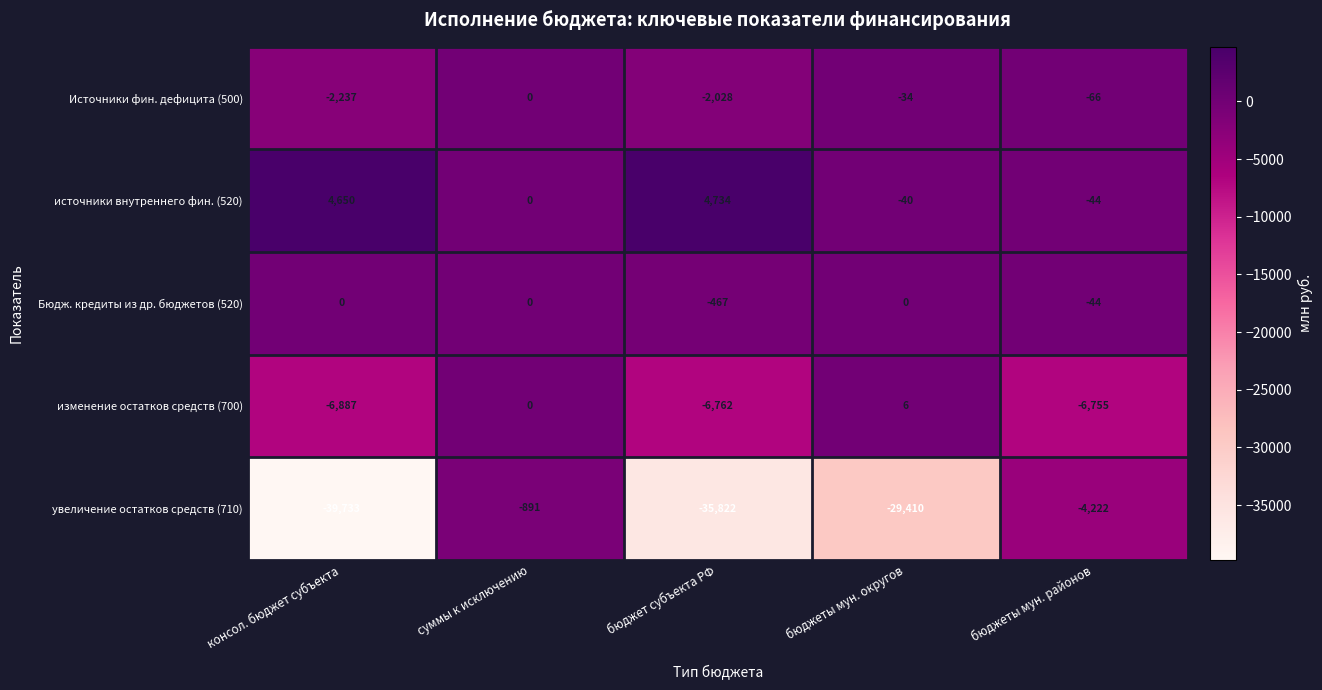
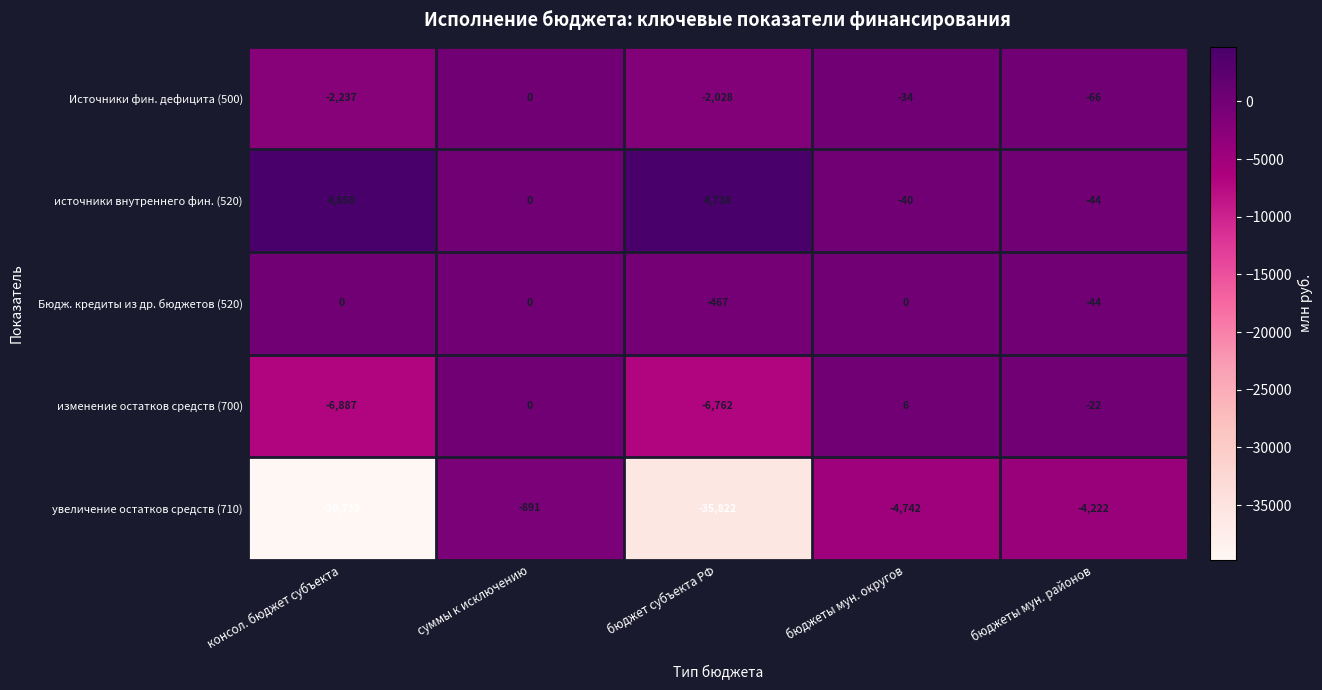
  {
    "Источники фин. дефицита (500)": {
      "консол. бюджет субъекта": "-2,237",
      "суммы к исключению": "0",
      "бюджет субъекта РФ": "-2,028",
      "бюджеты мун. округов": "-34",
      "бюджеты мун. районов": "-66"
    },
    "источники внутреннего фин. (520)": {
      "консол. бюджет субъекта": "4,650",
      "суммы к исключению": "0",
      "бюджет субъекта РФ": "4,734",
      "бюджеты мун. округов": "-40",
      "бюджеты мун. районов": "-44"
    },
    "Бюдж. кредиты из др. бюджетов (520)": {
      "консол. бюджет субъекта": "0",
      "суммы к исключению": "0",
      "бюджет субъекта РФ": "-467",
      "бюджеты мун. округов": "0",
      "бюджеты мун. районов": "-44"
    },
    "изменение остатков средств (700)": {
      "консол. бюджет субъекта": "-6,887",
      "суммы к исключению": "0",
      "бюджет субъекта РФ": "-6,762",
      "бюджеты мун. округов": "6",
-     "бюджеты мун. районов": "-6,755"
+     "бюджеты мун. районов": "-22"
    },
    "увеличение остатков средств (710)": {
      "суммы к исключению": "-891",
-     "бюджеты мун. округов": "-29,410",
+     "бюджеты мун. округов": "-4,742",
      "бюджеты мун. районов": "-4,222"
    }
  }
